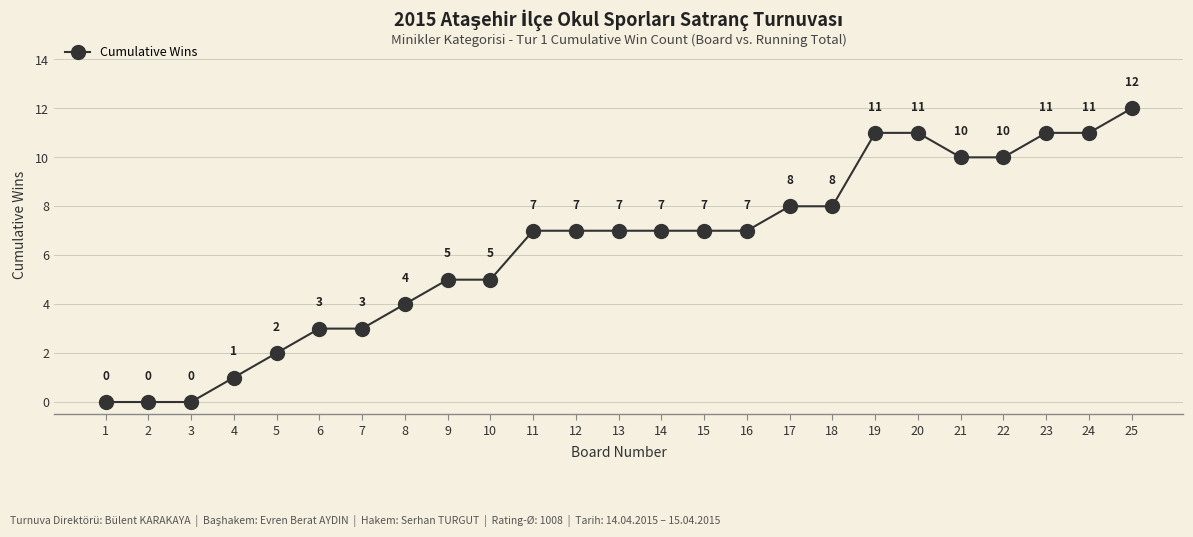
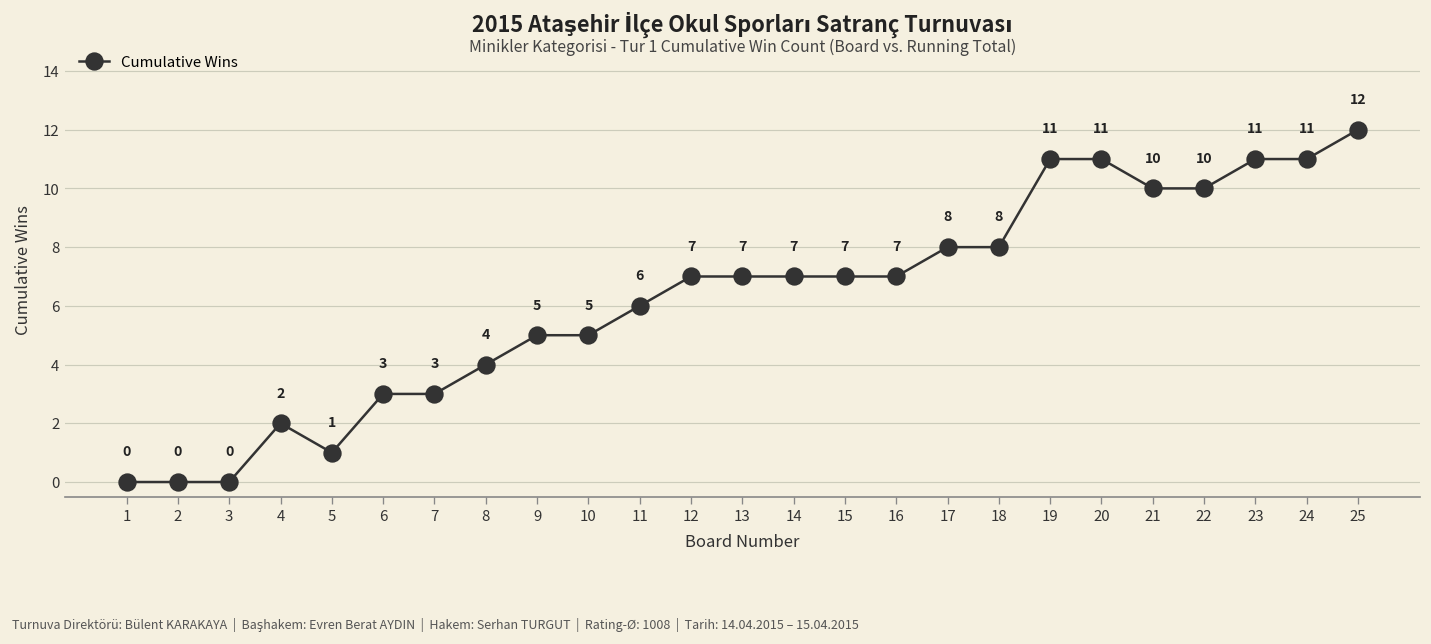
  {
    "1": 0,
    "2": 0,
    "3": 0,
-   "4": 1,
-   "5": 2,
+   "4": 2,
+   "5": 1,
    "6": 3,
    "7": 3,
    "8": 4,
    "9": 5,
    "10": 5,
-   "11": 7,
+   "11": 6,
    "12": 7,
    "13": 7,
    "14": 7,
    "15": 7,
    "16": 7,
    "17": 8,
    "18": 8,
    "19": 11,
    "20": 11,
    "21": 10,
    "22": 10,
    "23": 11,
    "24": 11,
    "25": 12
  }
